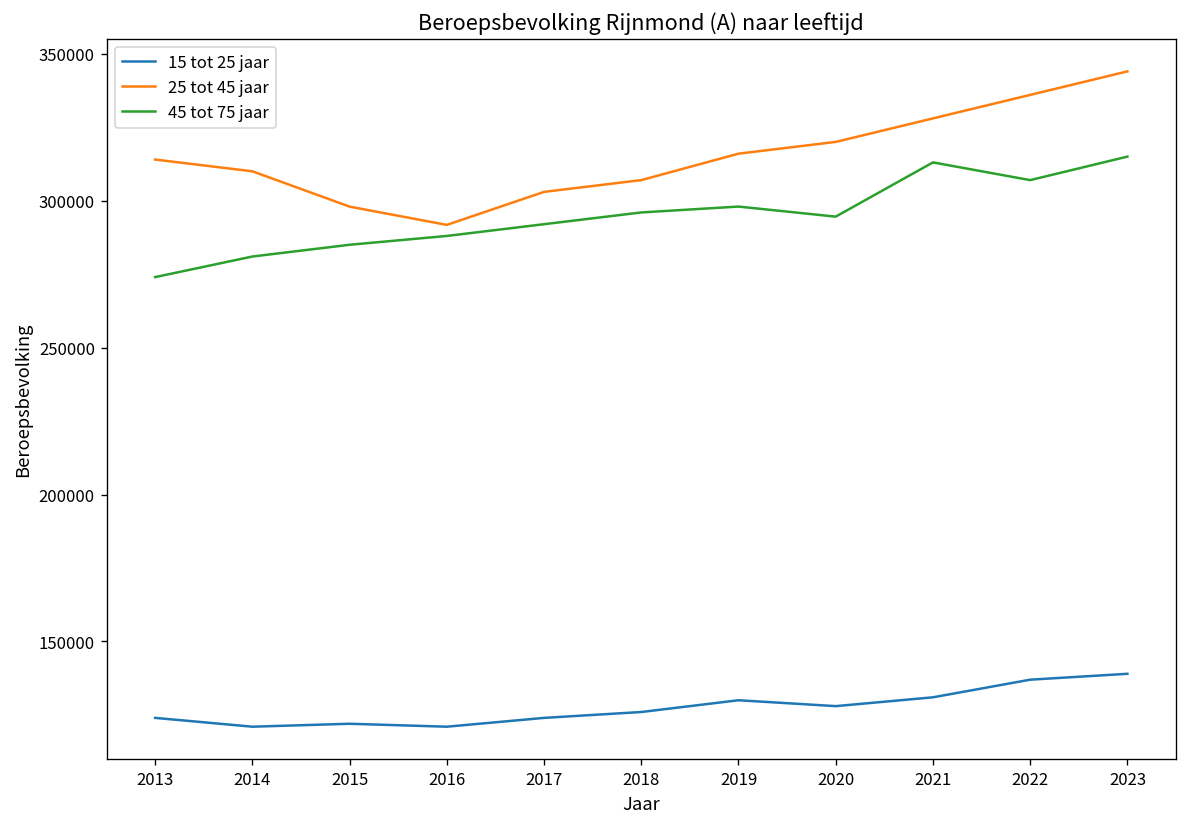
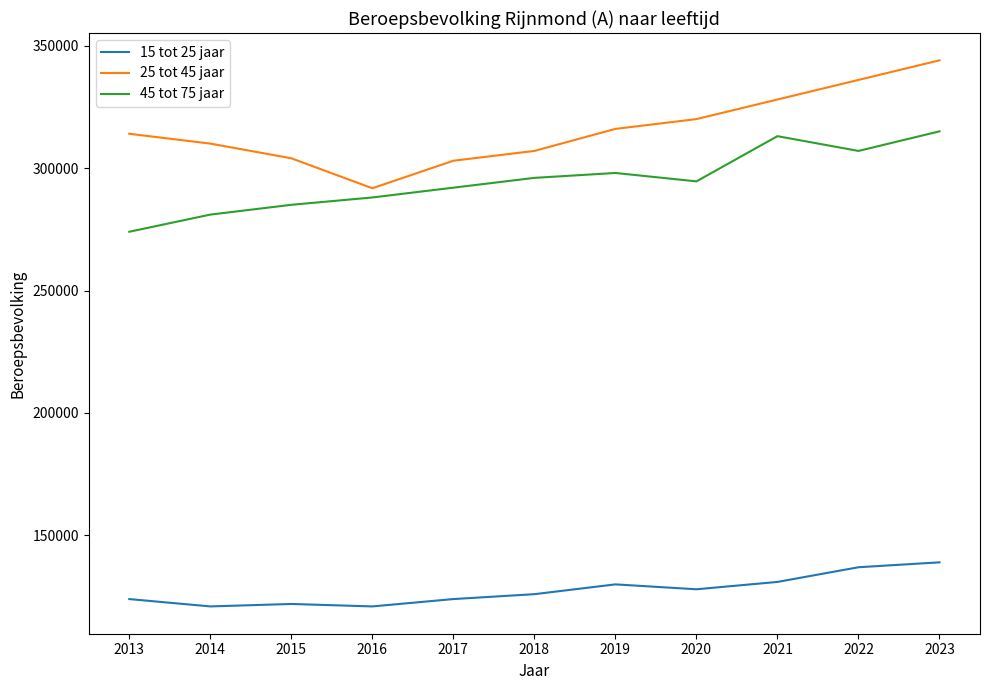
  {
    "15 tot 25 jaar": {
      "2013": 124000,
      "2014": 121000,
      "2015": 122000,
      "2016": 121000,
      "2017": 124000,
      "2018": 126000,
      "2019": 130000,
      "2020": 128000,
      "2021": 131000,
      "2022": 137000,
      "2023": 139000
    },
    "25 tot 45 jaar": {
      "2013": 314000,
      "2014": 310000,
-     "2015": 298000,
+     "2015": 304000,
      "2016": 292000,
      "2017": 303000,
      "2018": 307000,
      "2019": 316000,
      "2020": 320000,
      "2021": 328000,
      "2022": 336000,
      "2023": 344000
    },
    "45 tot 75 jaar": {
      "2013": 274000,
      "2014": 281000,
      "2015": 285000,
      "2016": 288000,
      "2017": 292000,
      "2018": 296000,
      "2019": 298000,
      "2020": 295000,
      "2021": 313000,
      "2022": 307000,
      "2023": 315000
    }
  }
